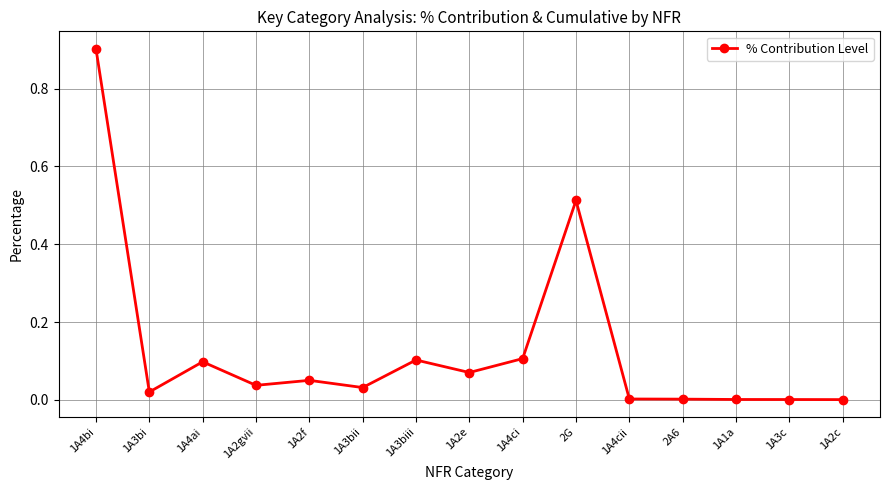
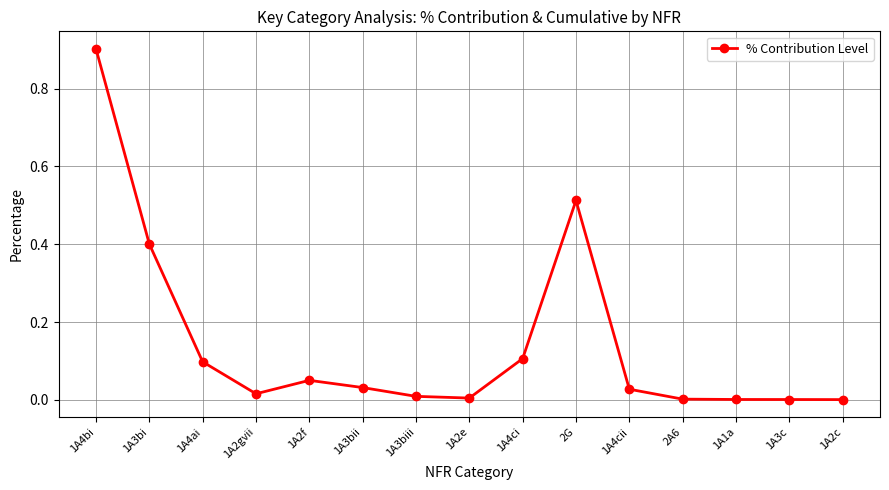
  {
    "1A4bi": 0.90,
-   "1A3bi": 0.02,
+   "1A3bi": 0.40,
    "1A4ai": 0.10,
-   "1A2gvii": 0.04,
+   "1A2gvii": 0.02,
    "1A2f": 0.05,
    "1A3bii": 0.03,
-   "1A3biii": 0.10,
-   "1A2e": 0.07,
+   "1A3biii": 0.01,
+   "1A2e": 0.00,
    "1A4ci": 0.11,
    "2G": 0.51,
-   "1A4cii": 0.00,
+   "1A4cii": 0.03,
    "2A6": 0.00,
    "1A1a": 0.00,
    "1A3c": 0.00,
    "1A2c": 0.00
  }
